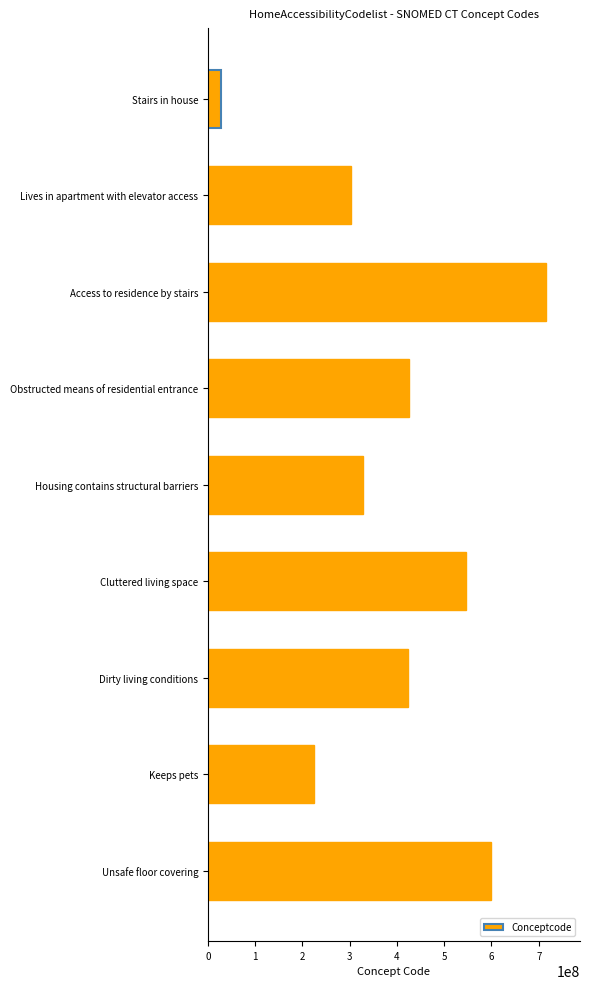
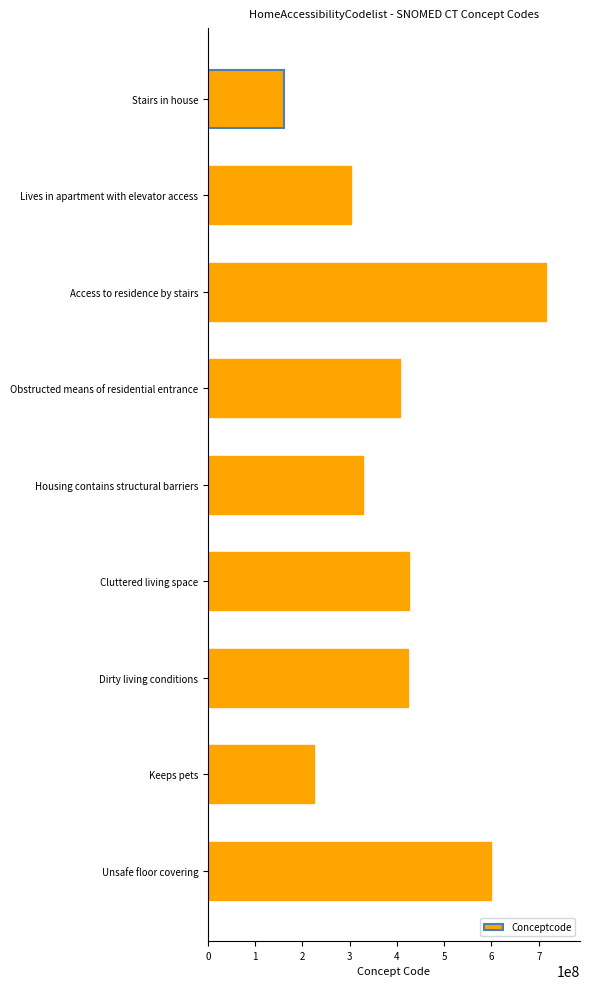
  {
-   "Stairs in house": 30000000,
+   "Stairs in house": 160000000,
    "Lives in apartment with elevator access": 300000000,
    "Access to residence by stairs": 720000000,
-   "Obstructed means of residential entrance": 420000000,
+   "Obstructed means of residential entrance": 410000000,
    "Housing contains structural barriers": 330000000,
-   "Cluttered living space": 550000000,
+   "Cluttered living space": 420000000,
    "Dirty living conditions": 420000000,
    "Keeps pets": 220000000,
    "Unsafe floor covering": 600000000
  }
